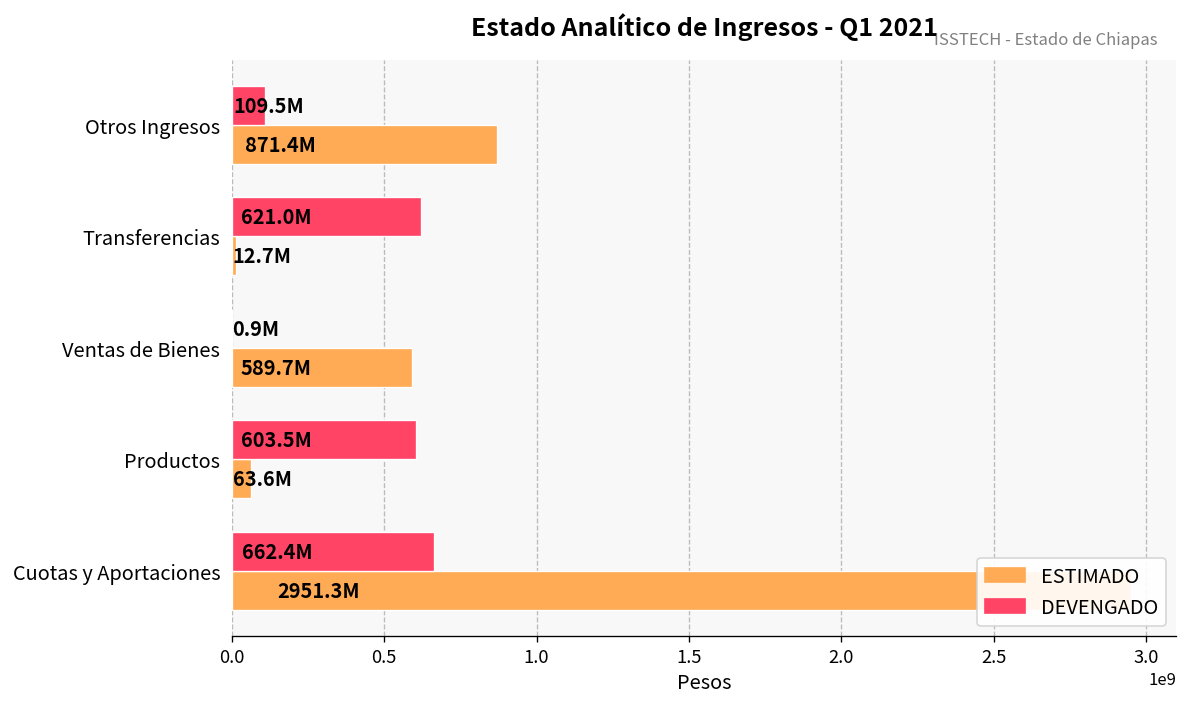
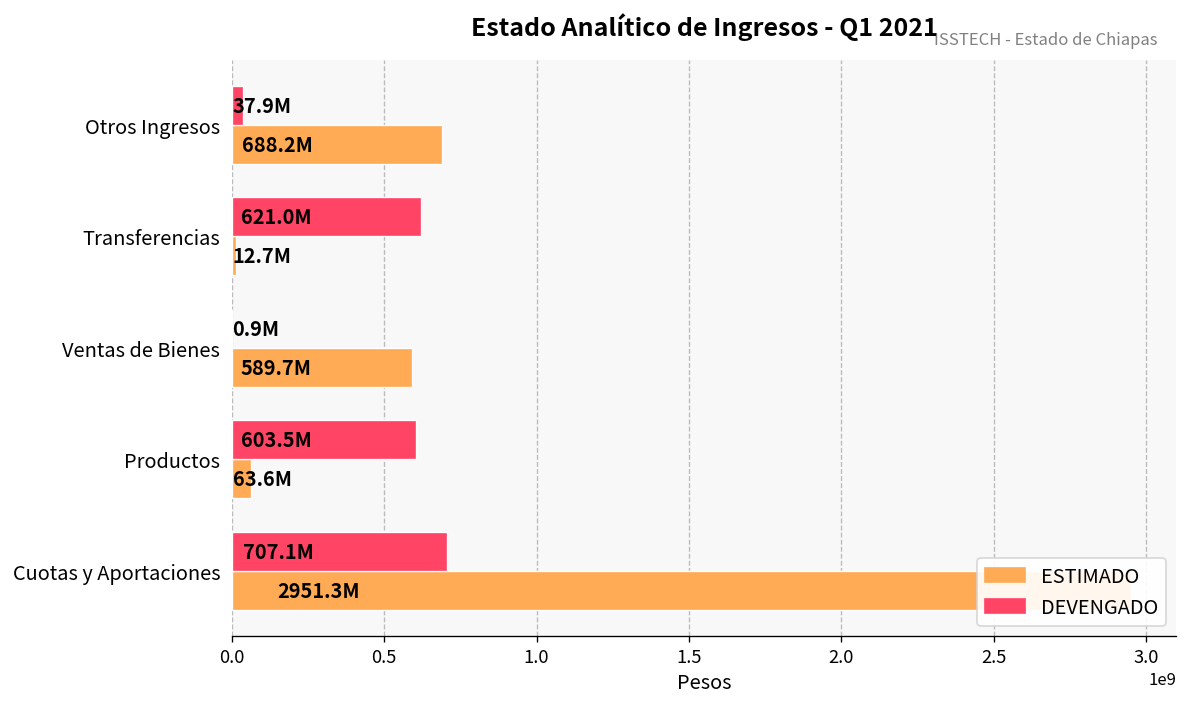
  {
    "ESTIMADO": {
-     "Otros Ingresos": "871.4M",
+     "Otros Ingresos": "688.2M",
      "Transferencias": "12.7M",
      "Ventas de Bienes": "589.7M",
      "Productos": "63.6M"
    },
    "DEVENGADO": {
-     "Otros Ingresos": "109.5M",
+     "Otros Ingresos": "37.9M",
      "Transferencias": "621.0M",
      "Ventas de Bienes": "0.9M",
      "Productos": "603.5M",
-     "Cuotas y Aportaciones": "662.4M"
+     "Cuotas y Aportaciones": "707.1M"
    }
  }
